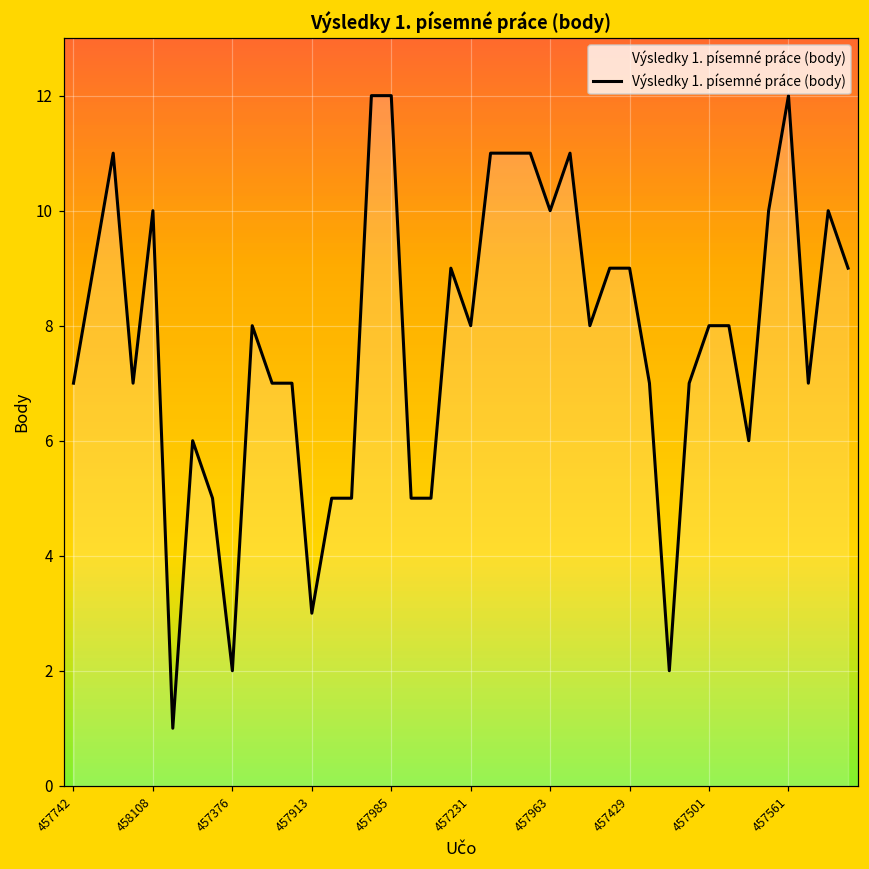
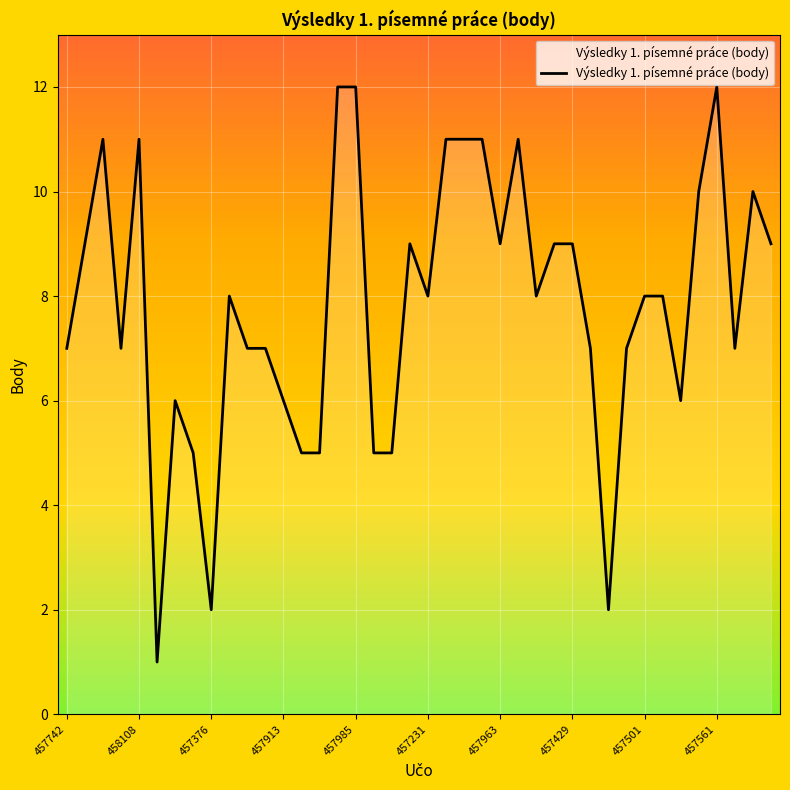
  {
    "457742": 7,
-   "458108": 10,
+   "458108": 11,
    "457376": 2,
-   "457913": 3,
+   "457913": 6,
    "457985": 12,
    "457231": 8,
-   "457963": 10,
+   "457963": 9,
    "457429": 9,
    "457501": 8,
    "457561": 12
  }
